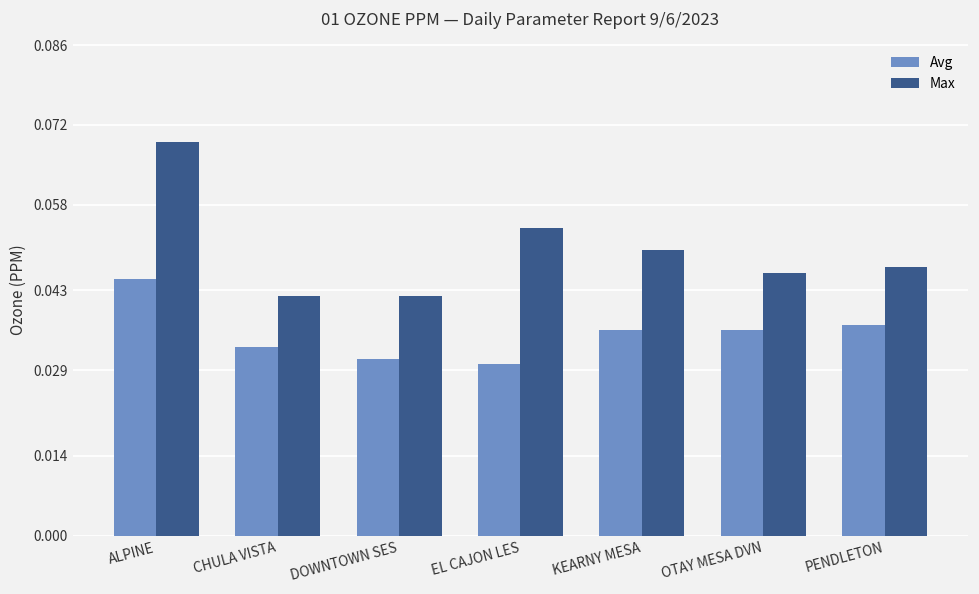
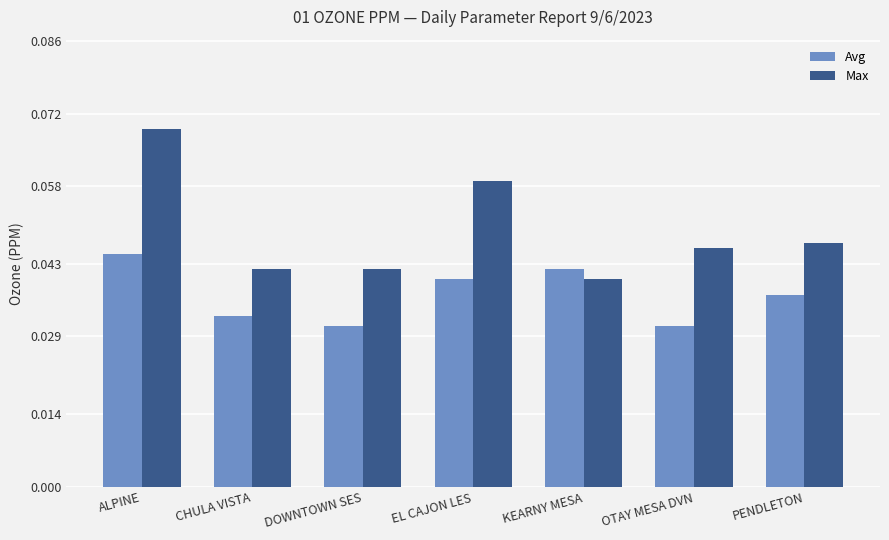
  {
    "Avg": {
      "ALPINE": 0.045,
      "CHULA VISTA": 0.033,
      "DOWNTOWN SES": 0.031,
-     "EL CAJON LES": 0.03,
-     "KEARNY MESA": 0.036,
-     "OTAY MESA DVN": 0.036,
+     "EL CAJON LES": 0.04,
+     "KEARNY MESA": 0.042,
+     "OTAY MESA DVN": 0.031,
      "PENDLETON": 0.037
    },
    "Max": {
      "ALPINE": 0.069,
      "CHULA VISTA": 0.042,
      "DOWNTOWN SES": 0.042,
-     "EL CAJON LES": 0.054,
-     "KEARNY MESA": 0.05,
+     "EL CAJON LES": 0.059,
+     "KEARNY MESA": 0.04,
      "OTAY MESA DVN": 0.046,
      "PENDLETON": 0.047
    }
  }
